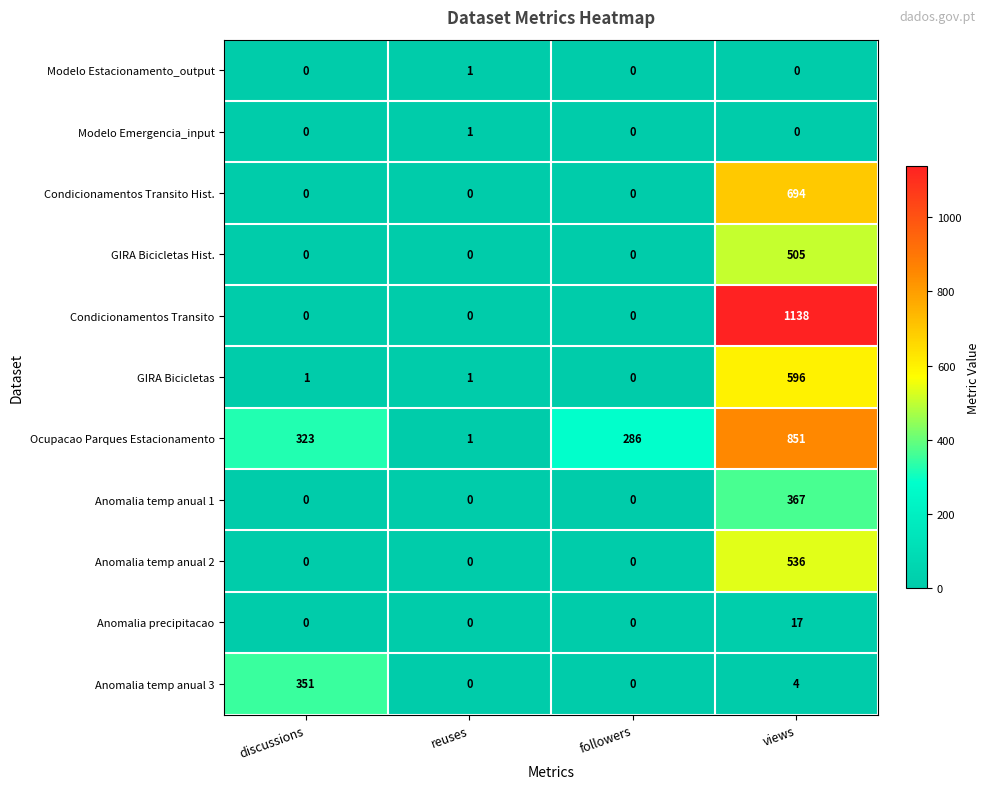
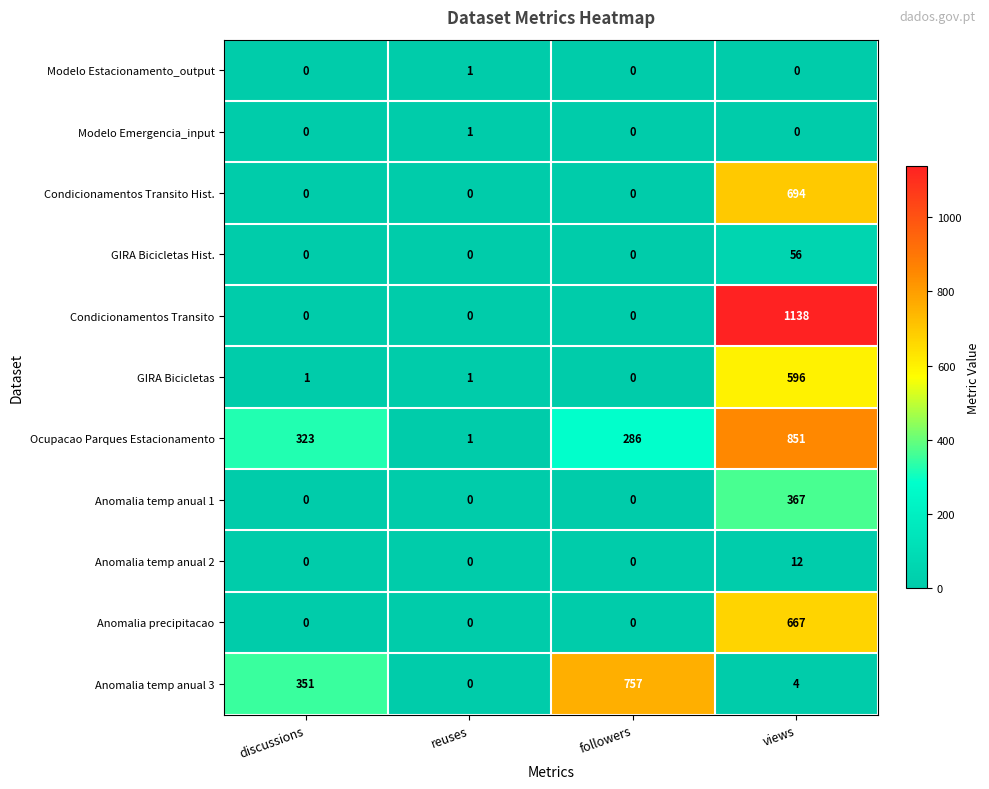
  {
    "Modelo Estacionamento_output": {
      "discussions": 0,
      "reuses": 1,
      "followers": 0,
      "views": 0
    },
    "Modelo Emergencia_input": {
      "discussions": 0,
      "reuses": 1,
      "followers": 0,
      "views": 0
    },
    "Condicionamentos Transito Hist.": {
      "discussions": 0,
      "reuses": 0,
      "followers": 0,
      "views": 694
    },
    "GIRA Bicicletas Hist.": {
      "discussions": 0,
      "reuses": 0,
      "followers": 0,
-     "views": 505
+     "views": 56
    },
    "Condicionamentos Transito": {
      "discussions": 0,
      "reuses": 0,
      "followers": 0,
      "views": 1138
    },
    "GIRA Bicicletas": {
      "discussions": 1,
      "reuses": 1,
      "followers": 0,
      "views": 596
    },
    "Ocupacao Parques Estacionamento": {
      "discussions": 323,
      "reuses": 1,
      "followers": 286,
      "views": 851
    },
    "Anomalia temp anual 1": {
      "discussions": 0,
      "reuses": 0,
      "followers": 0,
      "views": 367
    },
    "Anomalia temp anual 2": {
      "discussions": 0,
      "reuses": 0,
      "followers": 0,
-     "views": 536
+     "views": 12
    },
    "Anomalia precipitacao": {
      "discussions": 0,
      "reuses": 0,
      "followers": 0,
-     "views": 17
+     "views": 667
    },
    "Anomalia temp anual 3": {
      "discussions": 351,
      "reuses": 0,
-     "followers": 0,
+     "followers": 757,
      "views": 4
    }
  }
